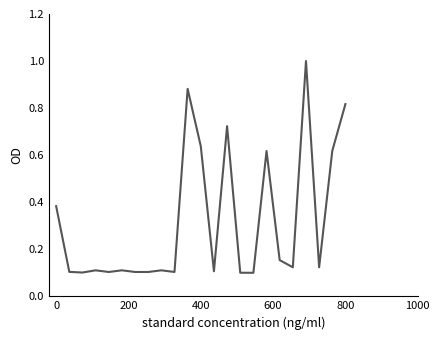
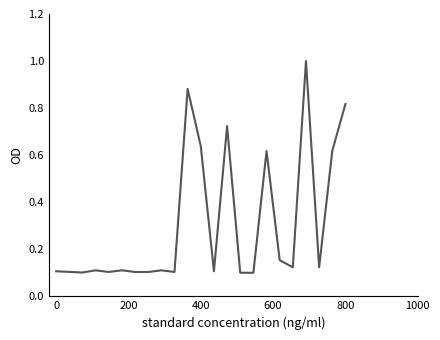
  {
-   "0": 0.38,
+   "0": 0.11,
    "400": 0.64,
    "800": 0.82
  }
